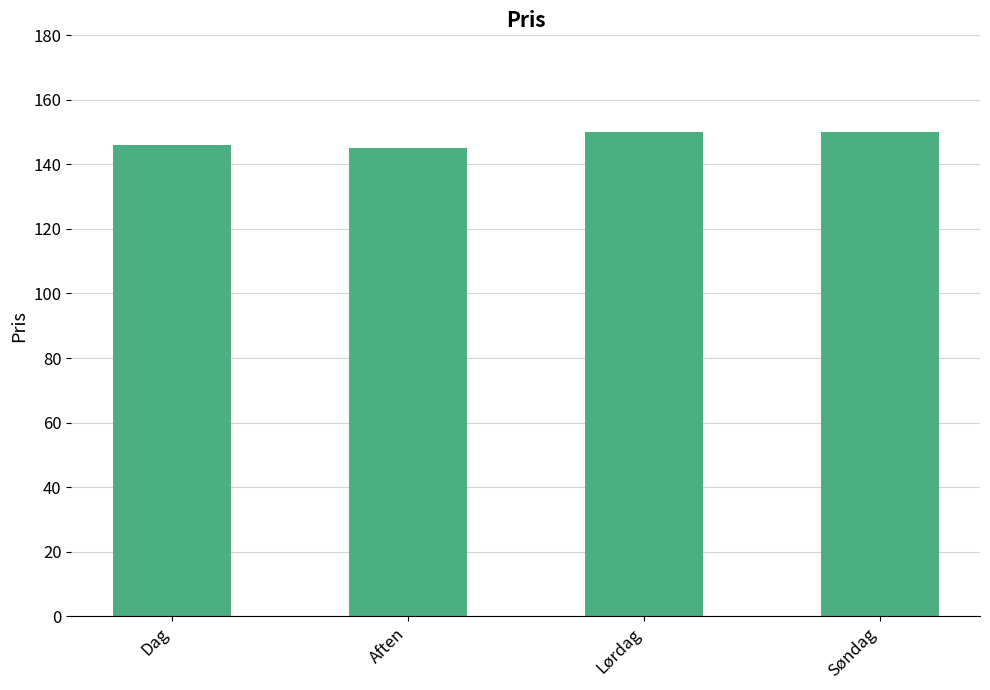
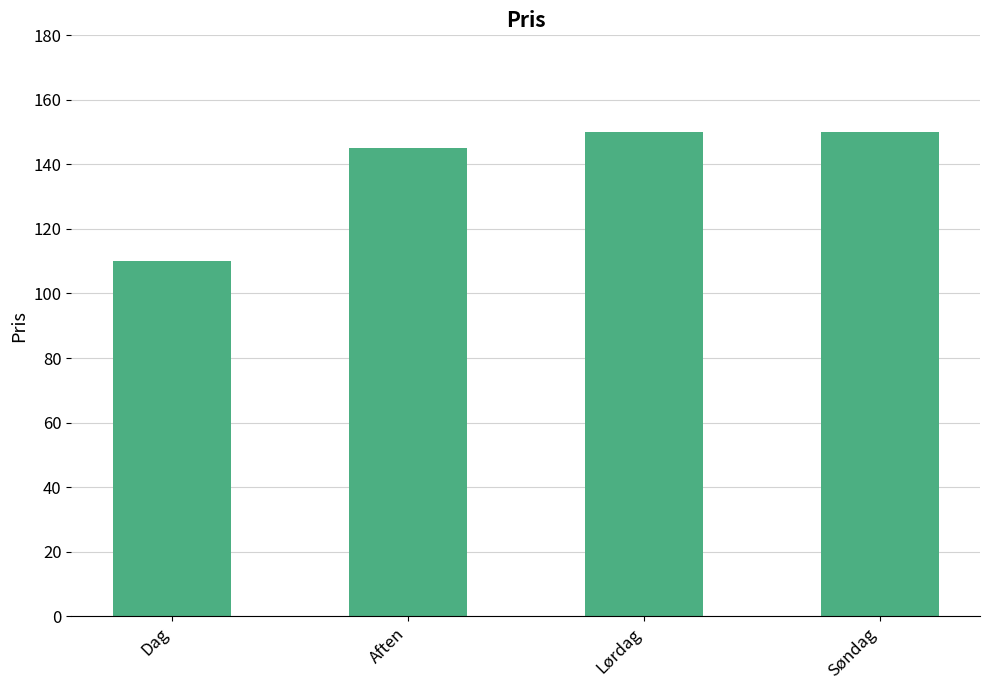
  {
-   "Dag": 146,
+   "Dag": 110,
    "Aften": 145,
    "Lørdag": 150,
    "Søndag": 150
  }
